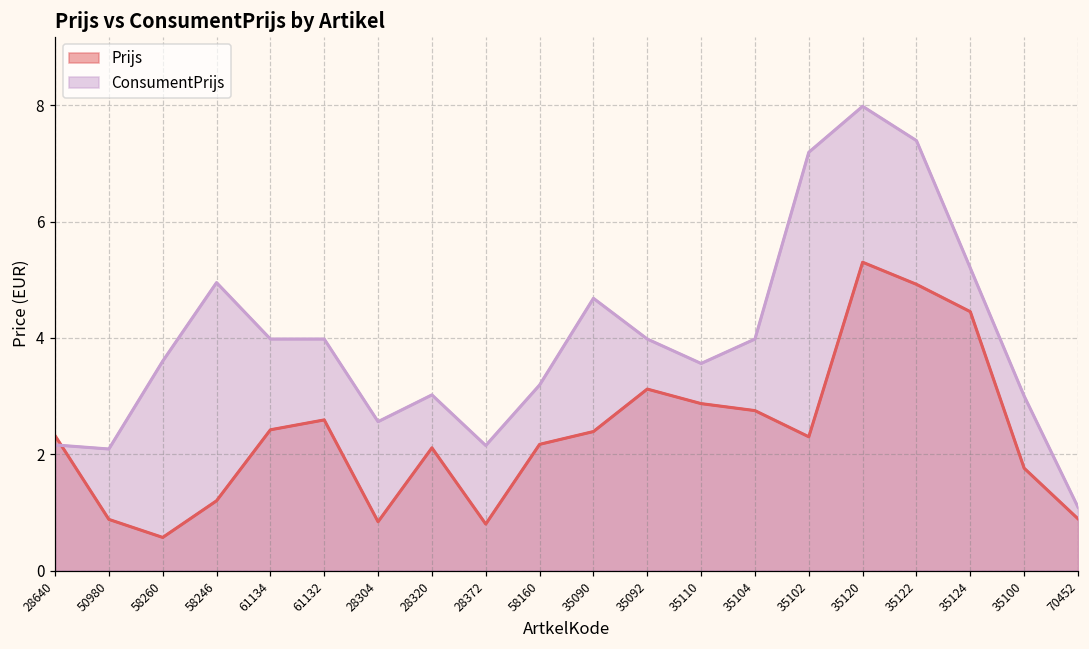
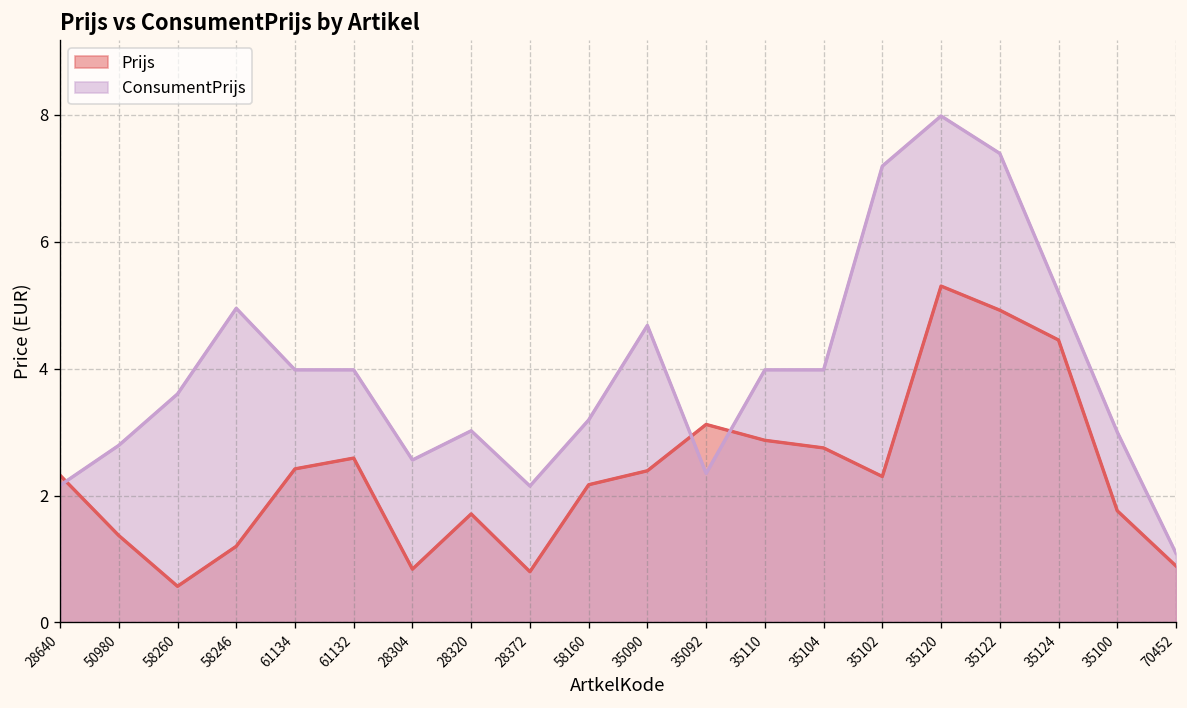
  {
    "Prijs": {
      "28640": 2.3,
-     "50980": 0.9,
+     "50980": 1.4,
      "58260": 0.6,
      "58246": 1.2,
      "61134": 2.4,
      "61132": 2.6,
      "28304": 0.8,
-     "28320": 2.1,
+     "28320": 1.7,
      "28372": 0.8,
      "58160": 2.2,
      "35090": 2.4,
      "35092": 3.1,
      "35110": 2.9,
      "35104": 2.8,
      "35102": 2.3,
      "35120": 5.3,
      "35122": 4.9,
      "35124": 4.5,
      "35100": 1.8,
      "70452": 0.9
    },
    "ConsumentPrijs": {
      "28640": 2.2,
-     "50980": 2.1,
+     "50980": 2.8,
      "58260": 3.6,
      "58246": 5.0,
      "61134": 4.0,
      "61132": 4.0,
      "28304": 2.6,
      "28320": 3.0,
      "28372": 2.2,
      "58160": 3.2,
      "35090": 4.7,
-     "35092": 4.0,
-     "35110": 3.6,
+     "35092": 2.4,
+     "35110": 4.0,
      "35104": 4.0,
      "35102": 7.2,
      "35120": 8.0,
      "35122": 7.4,
      "35124": 5.2,
      "35100": 3.0,
      "70452": 1.1
    }
  }
